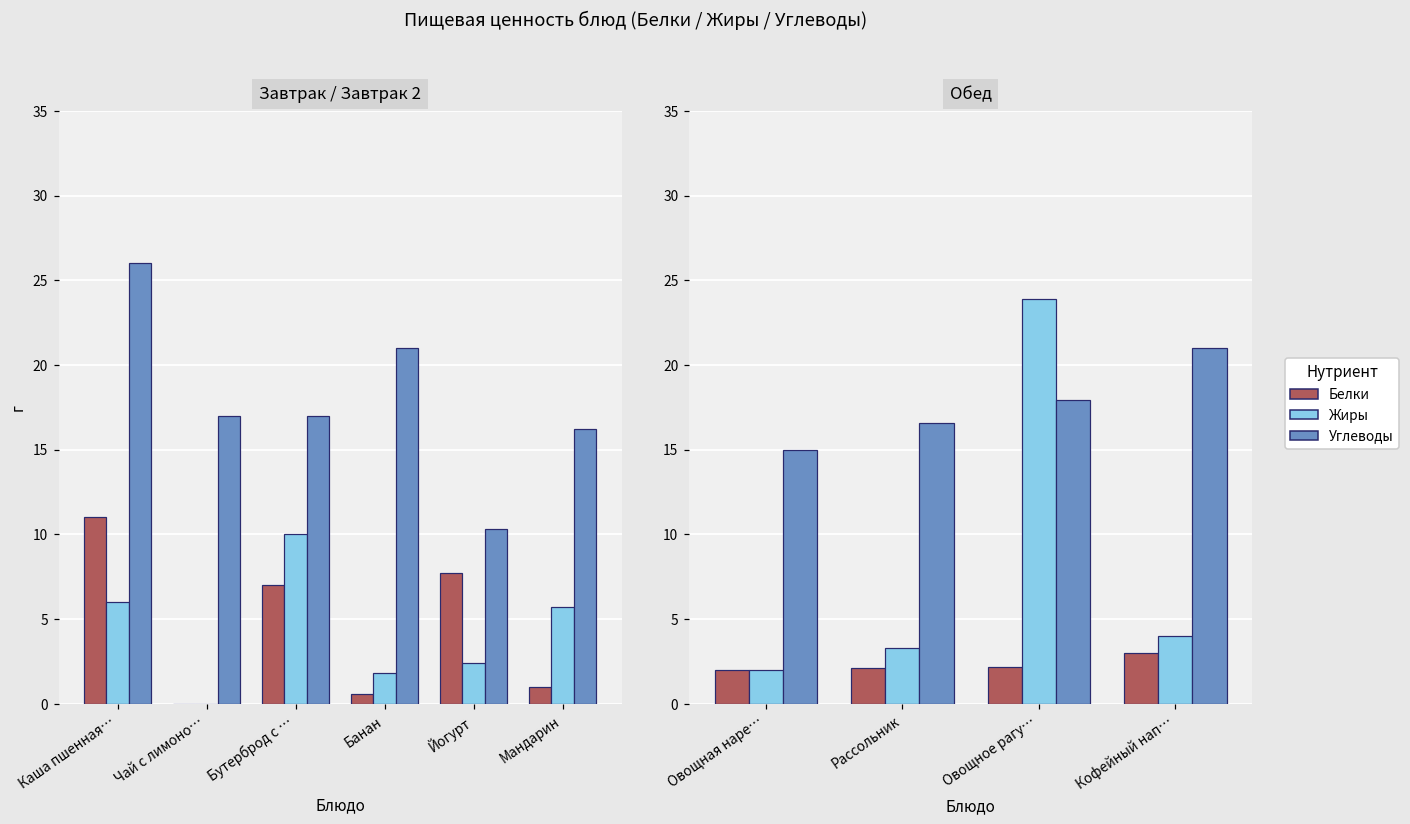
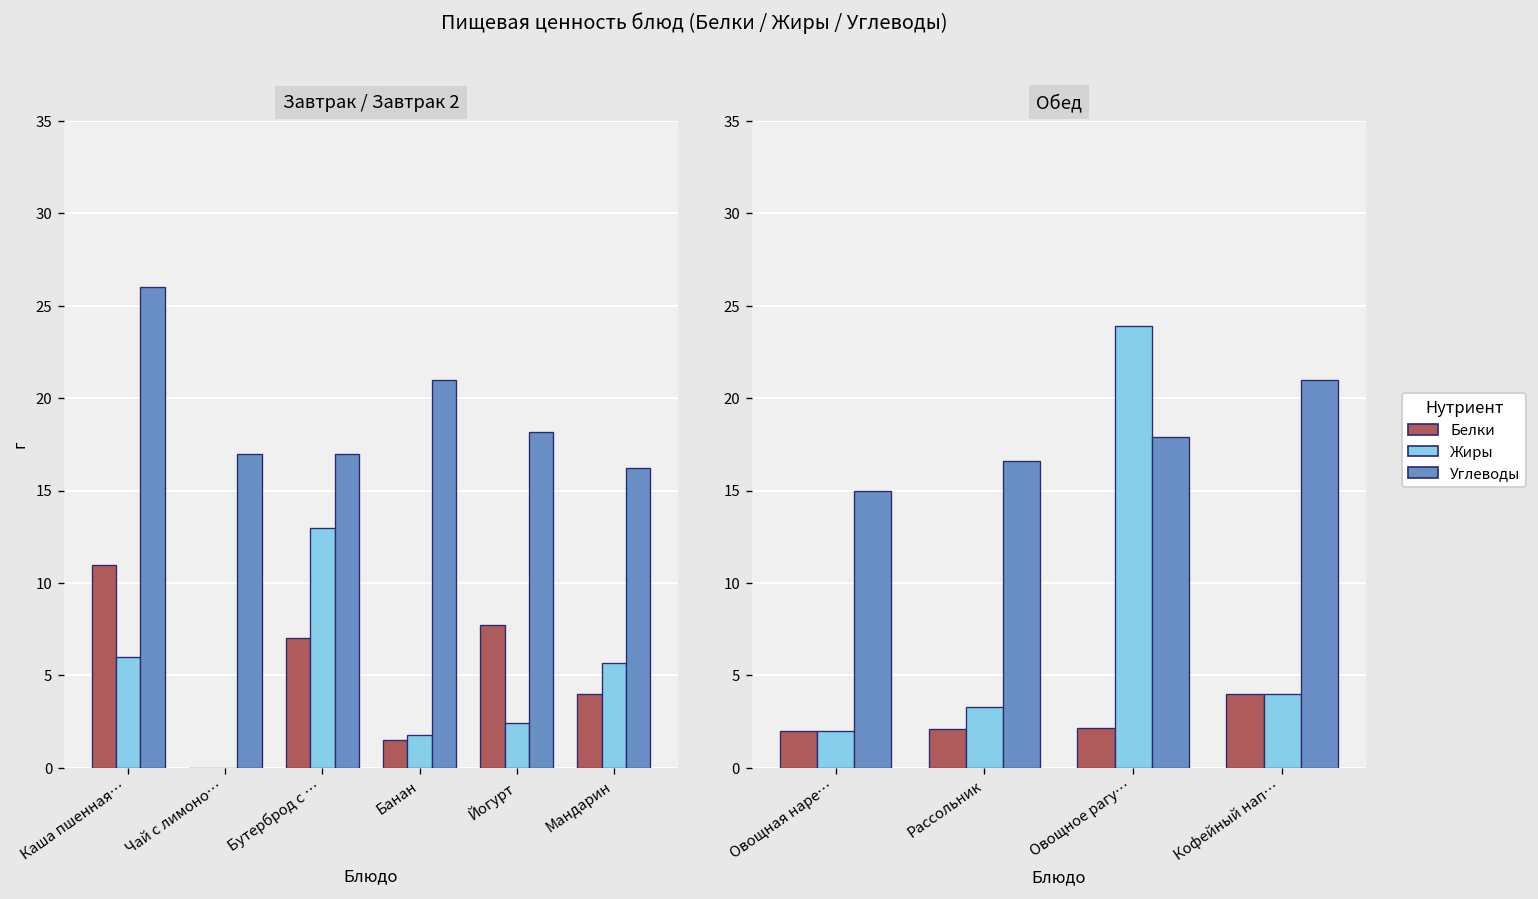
  {
    "Завтрак / Завтрак 2": {
      "Белки": {
        "Каша пшенная…": 11.0,
        "Чай с лимоно…": 0.0,
        "Бутерброд с …": 7.0,
-       "Банан": 0.6,
+       "Банан": 1.5,
        "Йогурт": 7.7,
-       "Мандарин": 1
+       "Мандарин": 4
      },
      "Жиры": {
        "Каша пшенная…": 6,
        "Чай с лимоно…": 0,
-       "Бутерброд с …": 10,
+       "Бутерброд с …": 13,
        "Банан": 1.8,
        "Йогурт": 2.4,
        "Мандарин": 5.7
      },
      "Углеводы": {
        "Каша пшенная…": 26.0,
        "Чай с лимоно…": 17.0,
        "Бутерброд с …": 17.0,
        "Банан": 21.0,
-       "Йогурт": 10.3,
+       "Йогурт": 18.2,
        "Мандарин": 16.2
      }
    },
    "Обед": {
      "Белки": {
        "Овощная наре…": 2,
        "Рассольник": 2,
        "Овощное рагу…": 2,
-       "Кофейный нап…": 3
+       "Кофейный нап…": 4
      },
      "Жиры": {
        "Овощная наре…": 2,
        "Рассольник": 3.3,
        "Овощное рагу…": 24,
        "Кофейный нап…": 4
      },
      "Углеводы": {
        "Овощная наре…": 15,
        "Рассольник": 16.6,
        "Овощное рагу…": 18,
        "Кофейный нап…": 21
      }
    }
  }
